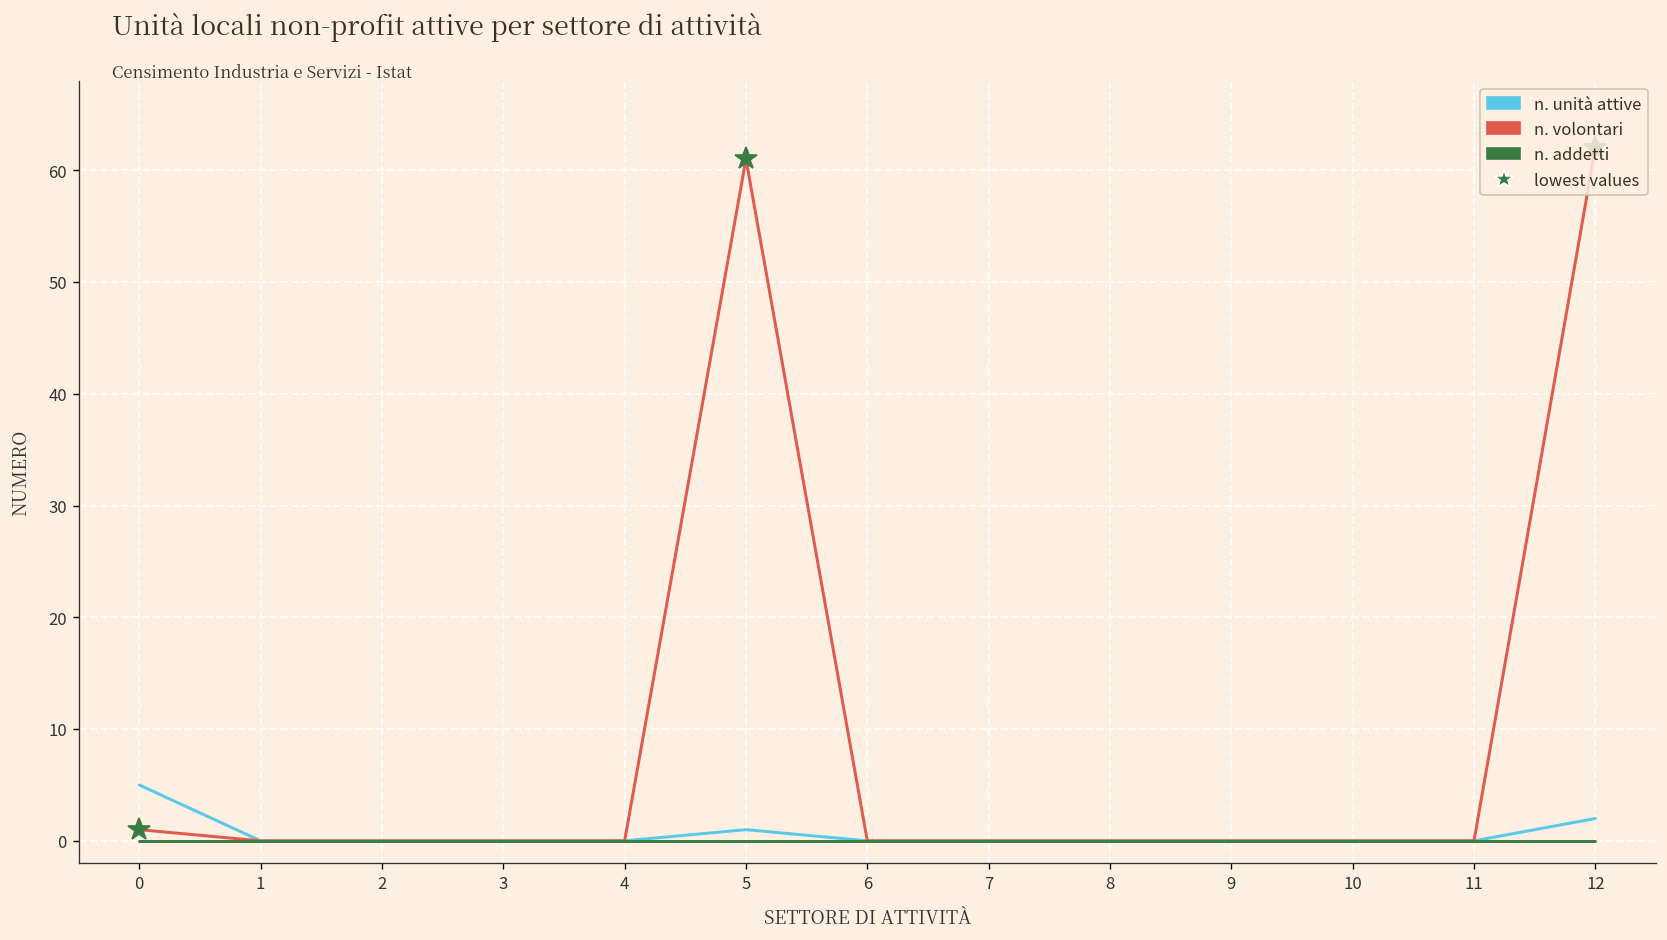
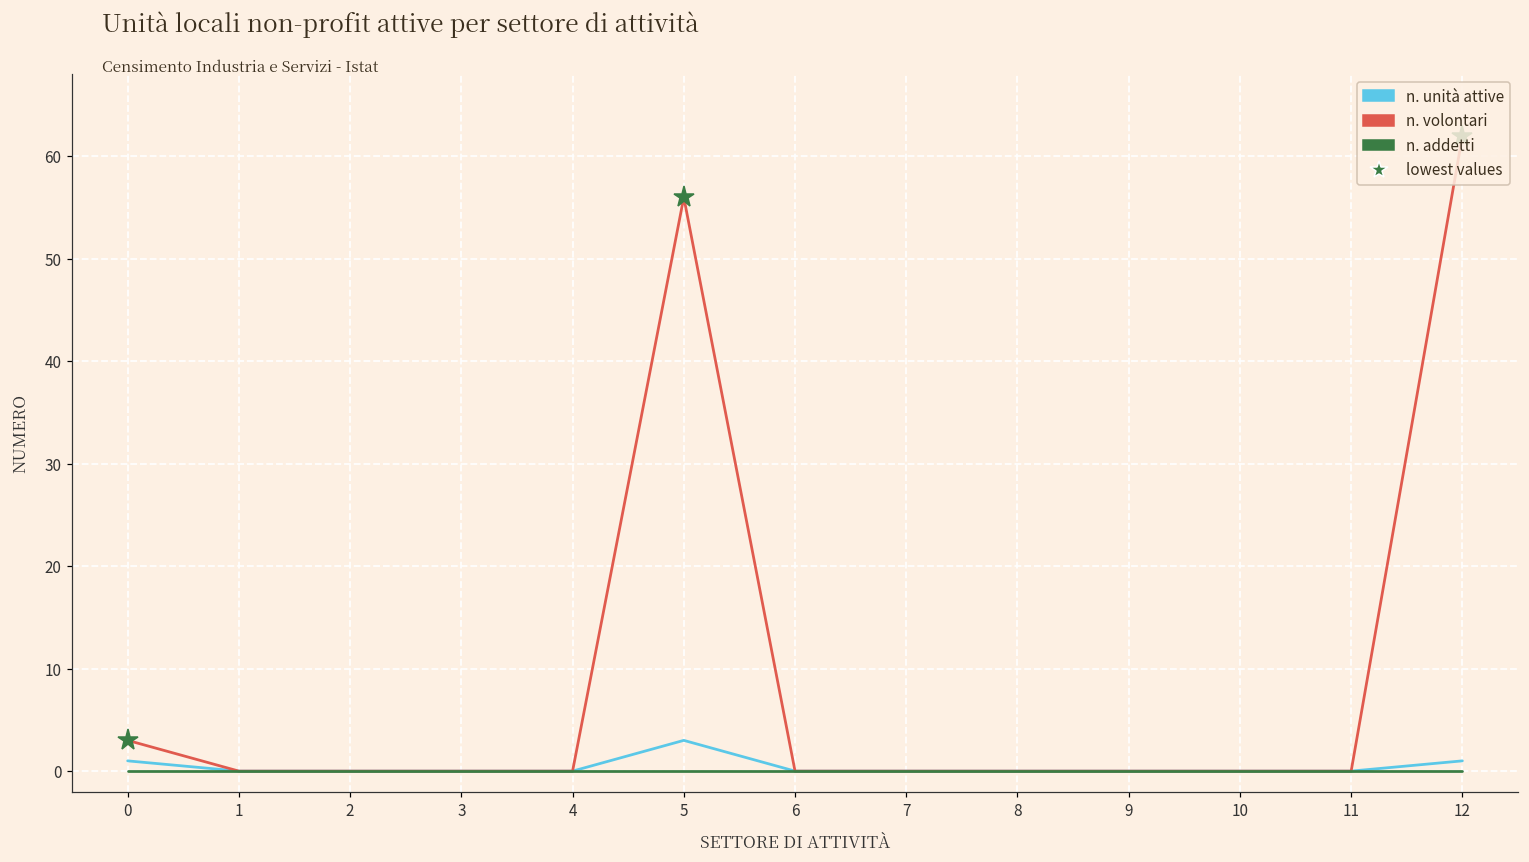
  {
    "n. unità attive": {
-     "0": 5,
-     "5": 1,
-     "12": 2
+     "0": 1,
+     "5": 3,
+     "12": 1
    },
    "n. volontari": {
-     "0": 1,
-     "5": 61
+     "0": 3,
+     "5": 56
    }
  }
